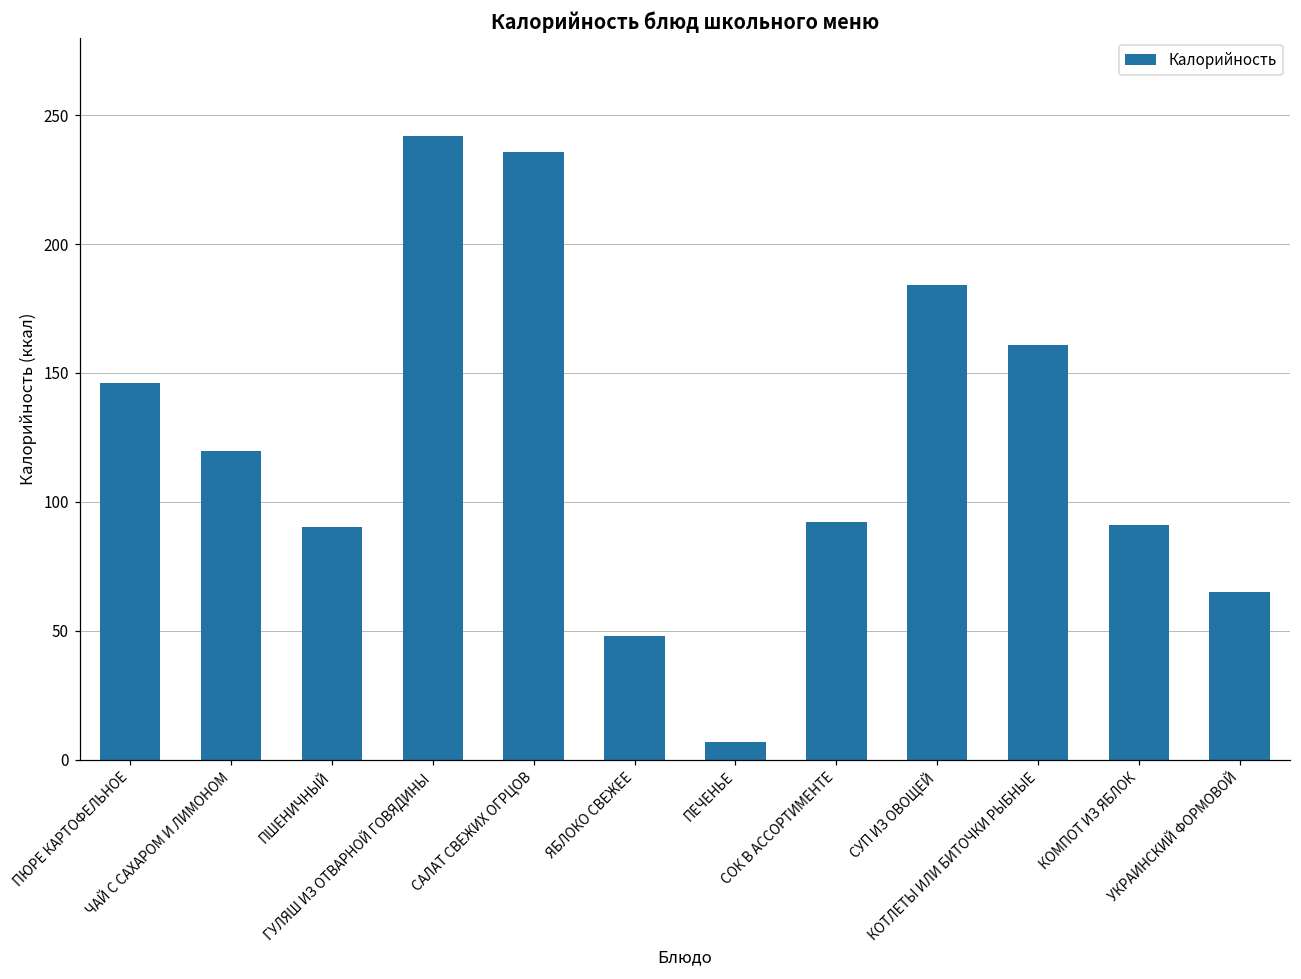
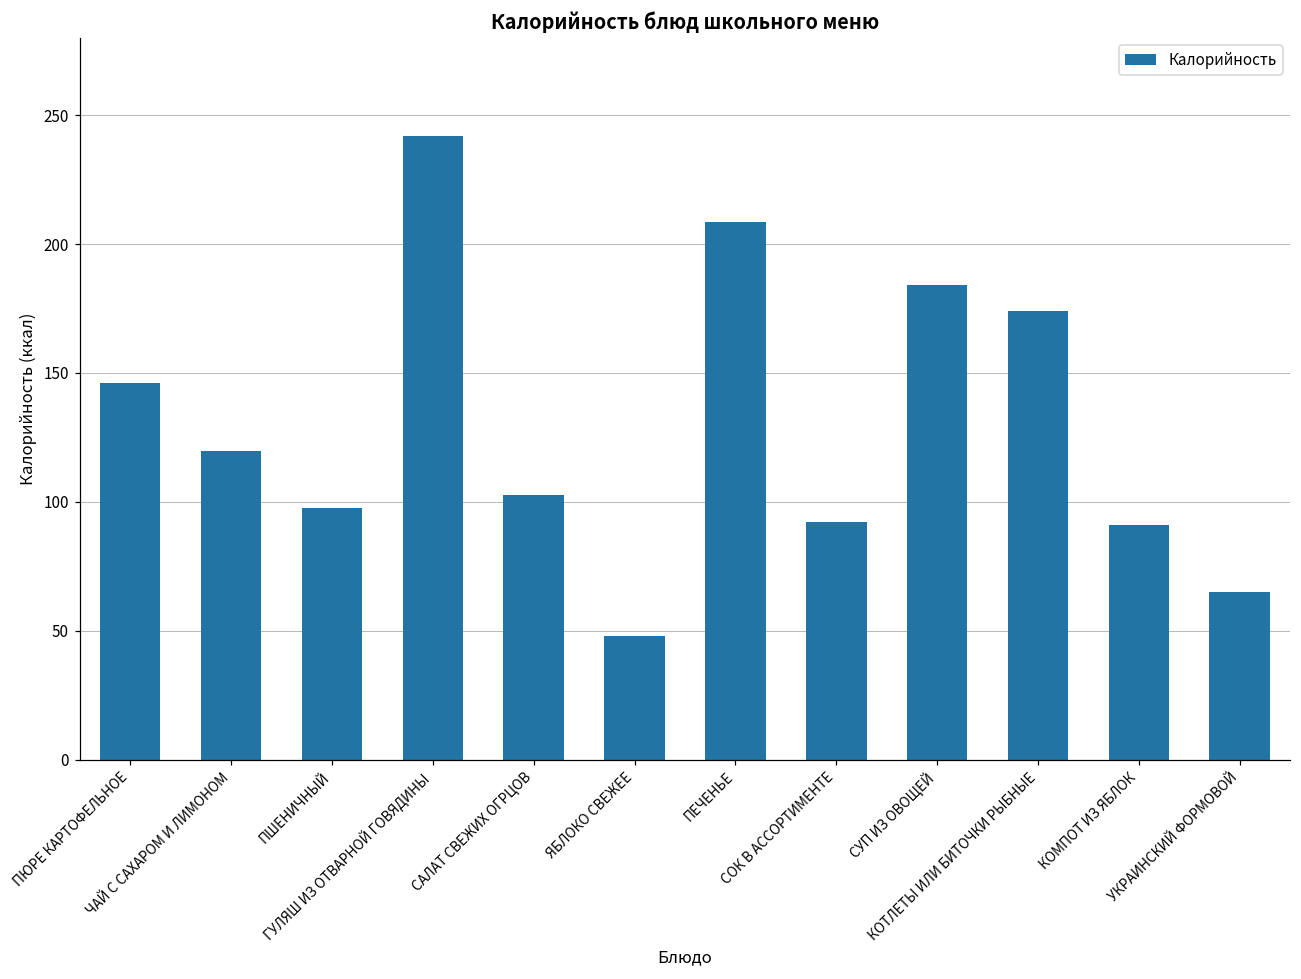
  {
    "ПЮРЕ КАРТОФЕЛЬНОЕ": 146,
    "ЧАЙ С САХАРОМ И ЛИМОНОМ": 120,
-   "ПШЕНИЧНЫЙ": 90,
+   "ПШЕНИЧНЫЙ": 98,
    "ГУЛЯШ ИЗ ОТВАРНОЙ ГОВЯДИНЫ": 242,
-   "САЛАТ СВЕЖИХ ОГРЦОВ": 236,
+   "САЛАТ СВЕЖИХ ОГРЦОВ": 103,
    "ЯБЛОКО СВЕЖЕЕ": 48,
-   "ПЕЧЕНЬЕ": 7,
+   "ПЕЧЕНЬЕ": 209,
    "СОК В АССОРТИМЕНТЕ": 92,
    "СУП ИЗ ОВОЩЕЙ": 184,
-   "КОТЛЕТЫ ИЛИ БИТОЧКИ РЫБНЫЕ": 161,
+   "КОТЛЕТЫ ИЛИ БИТОЧКИ РЫБНЫЕ": 174,
    "КОМПОТ ИЗ ЯБЛОК": 91,
    "УКРАИНСКИЙ ФОРМОВОЙ": 65
  }
